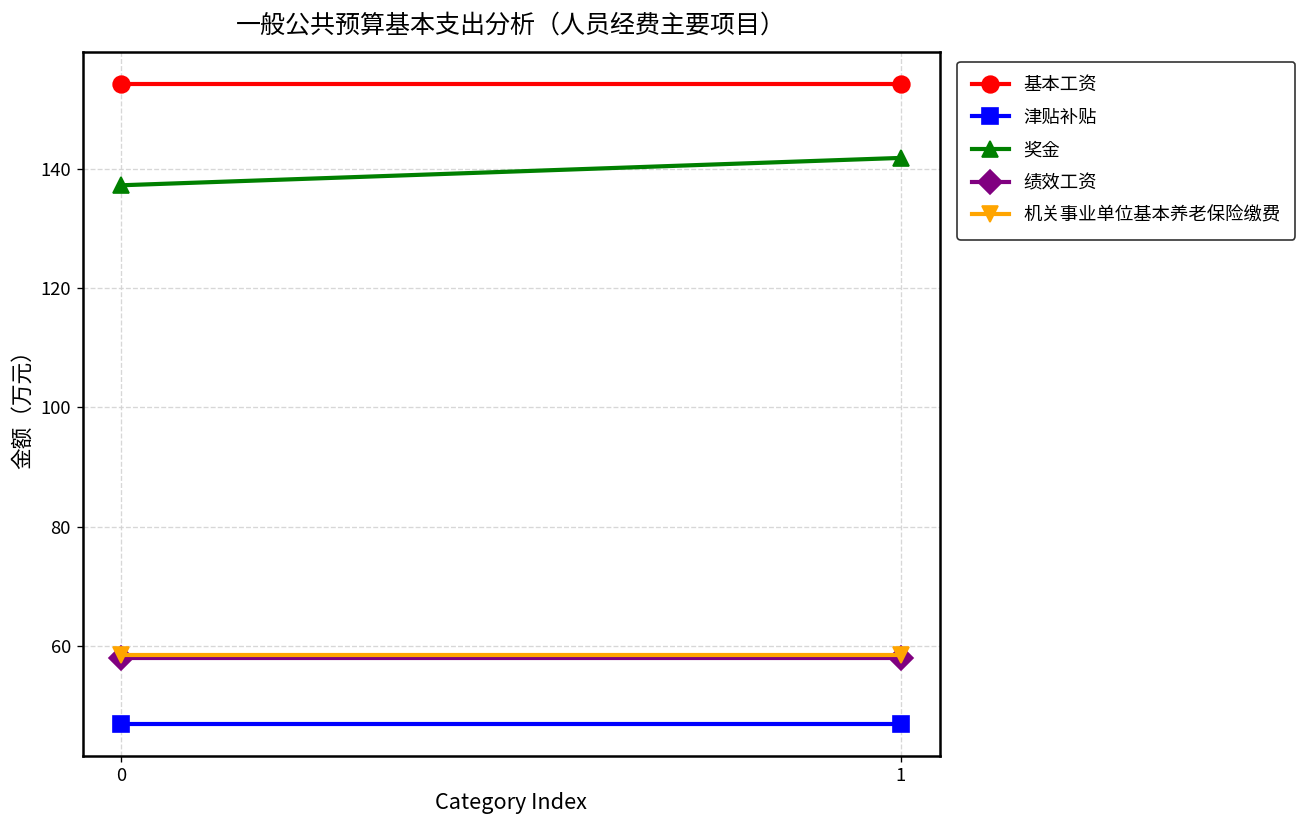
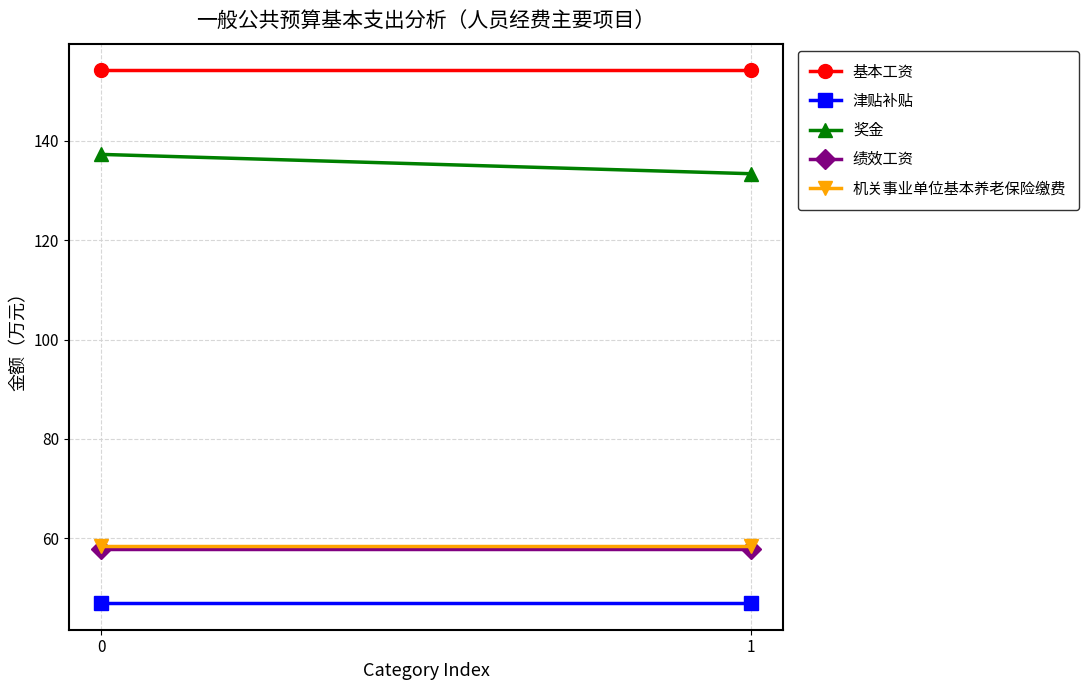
  {
    "基本工资": {
      "0": 154,
      "1": 154
    },
    "津贴补贴": {
      "0": 47,
      "1": 47
    },
    "奖金": {
      "0": 137,
-     "1": 142
+     "1": 133
    },
    "绩效工资": {
      "0": 58,
      "1": 58
    },
    "机关事业单位基本养老保险缴费": {
      "0": 59,
      "1": 59
    }
  }
